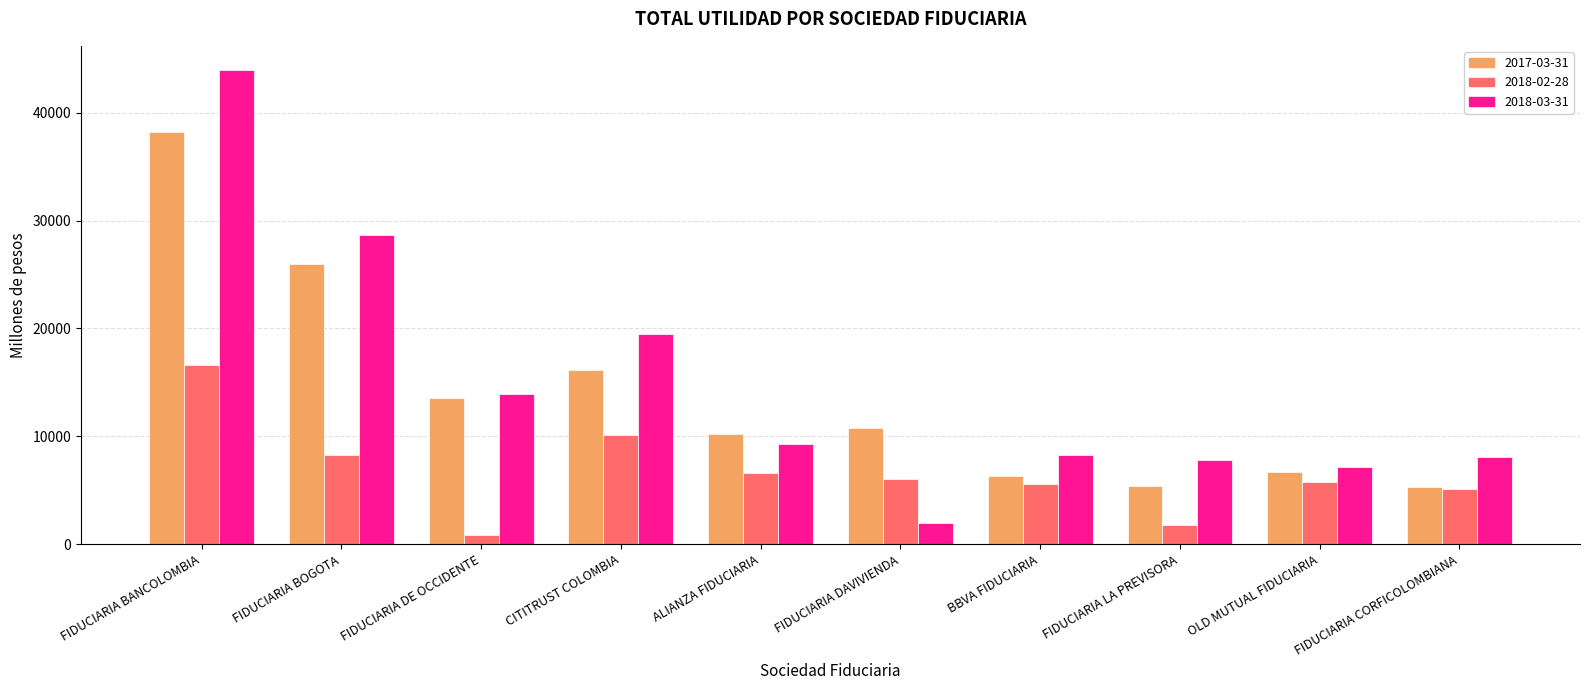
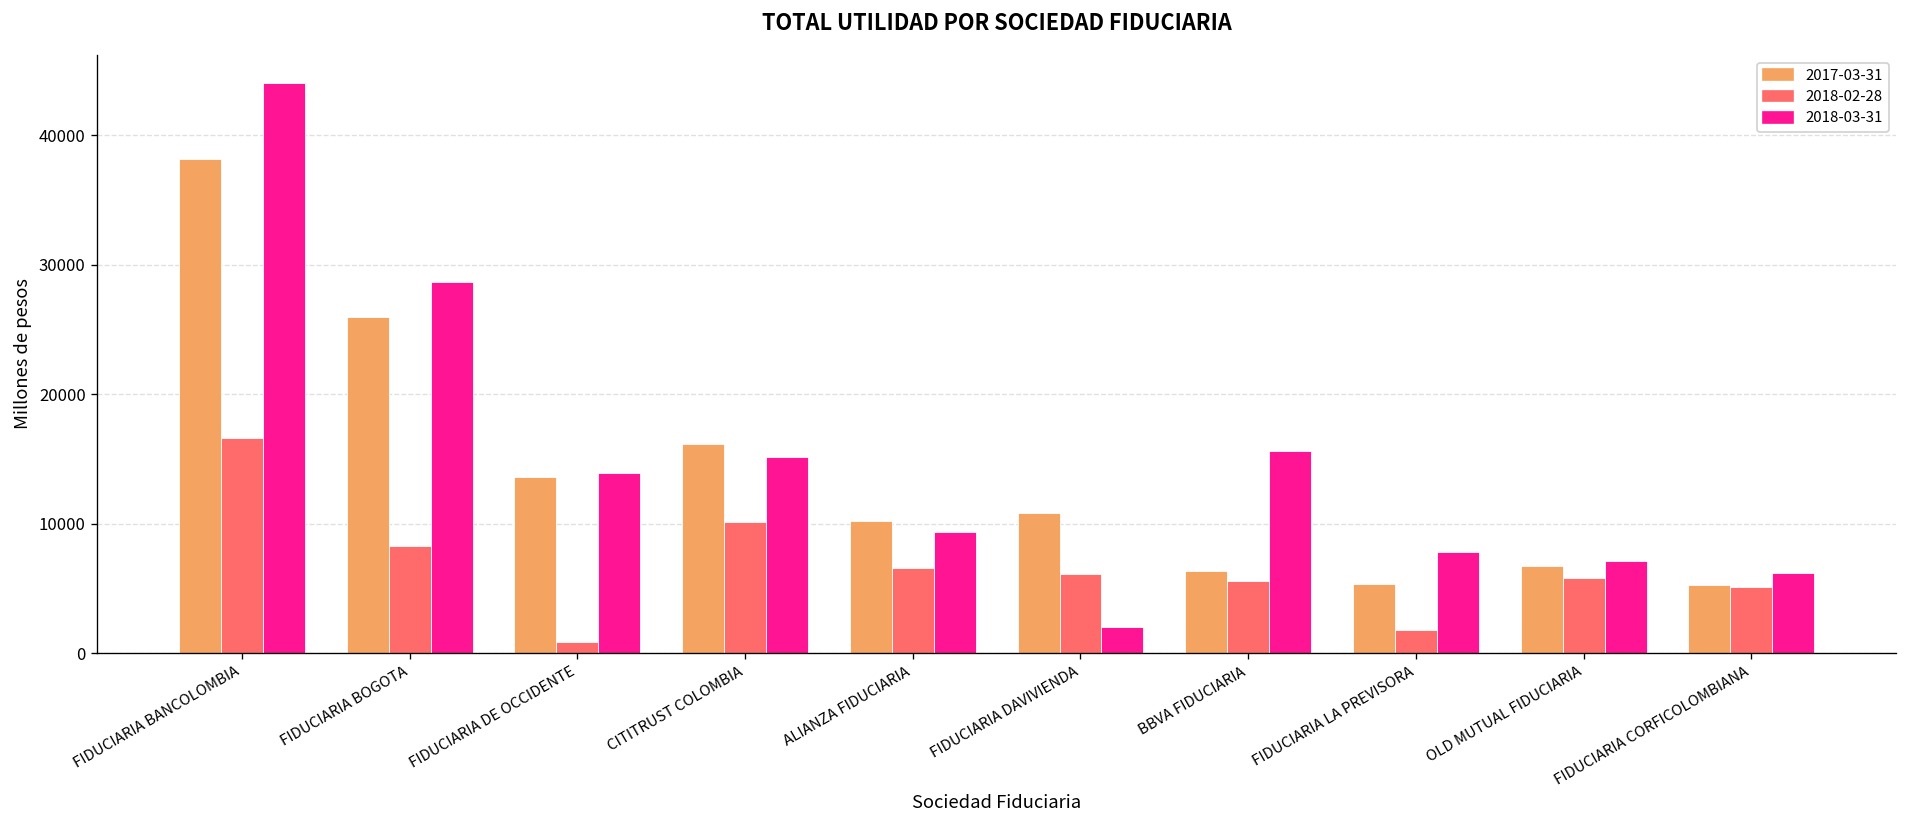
  {
    "2018-03-31": {
      "FIDUCIARIA BANCOLOMBIA": 44000,
      "FIDUCIARIA BOGOTA": 28700,
      "FIDUCIARIA DE OCCIDENTE": 13900,
-     "CITITRUST COLOMBIA": 19500,
+     "CITITRUST COLOMBIA": 15200,
      "ALIANZA FIDUCIARIA": 9300,
      "FIDUCIARIA DAVIVIENDA": 2000,
-     "BBVA FIDUCIARIA": 8200,
+     "BBVA FIDUCIARIA": 15600,
      "FIDUCIARIA LA PREVISORA": 7800,
      "OLD MUTUAL FIDUCIARIA": 7100,
-     "FIDUCIARIA CORFICOLOMBIANA": 8100
+     "FIDUCIARIA CORFICOLOMBIANA": 6200
    }
  }
